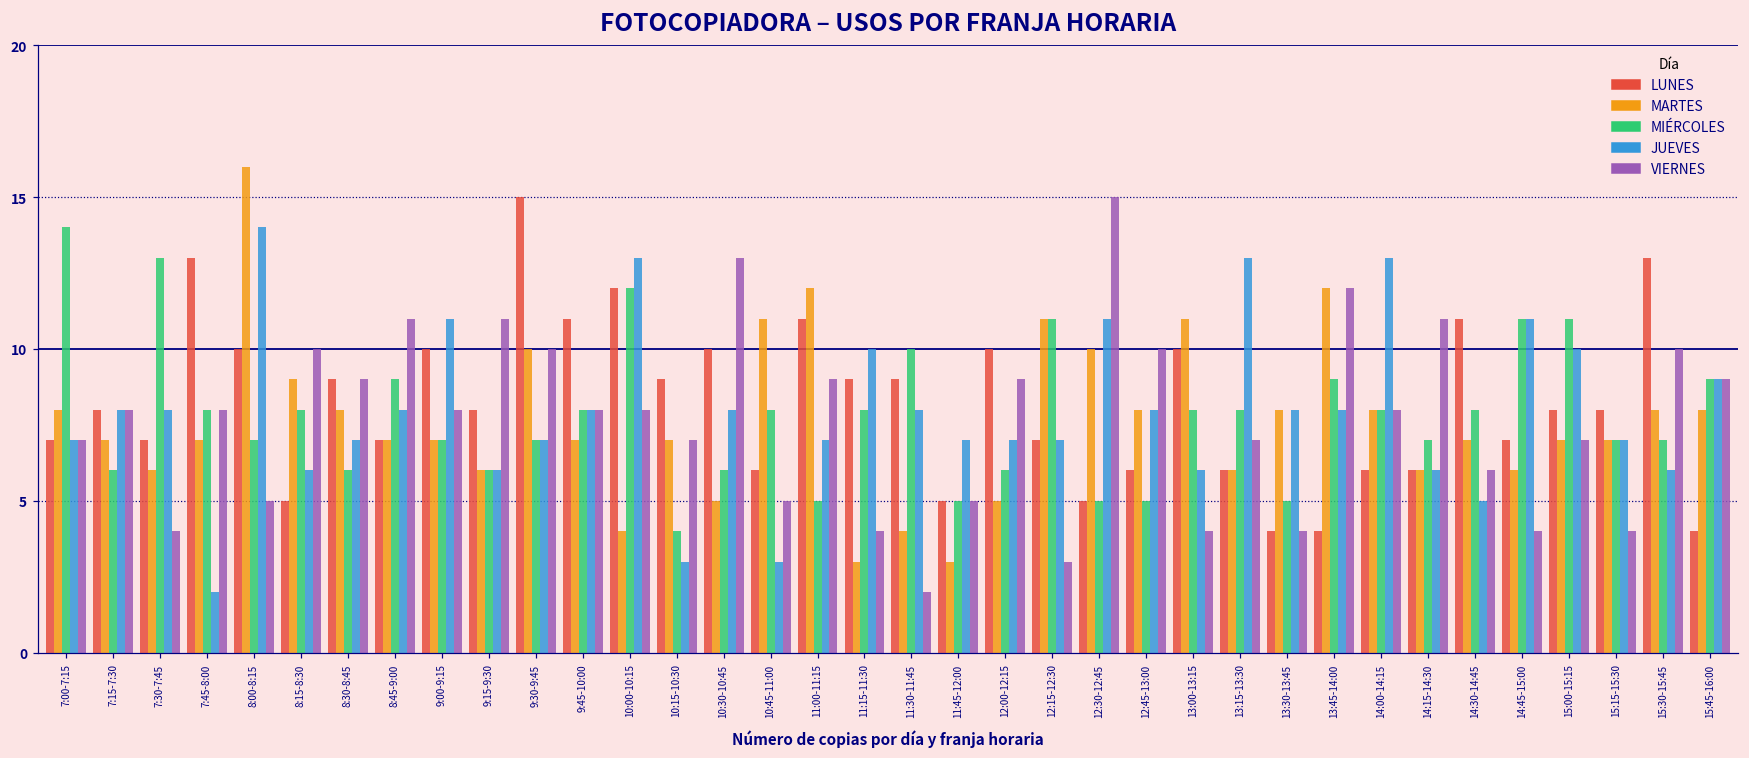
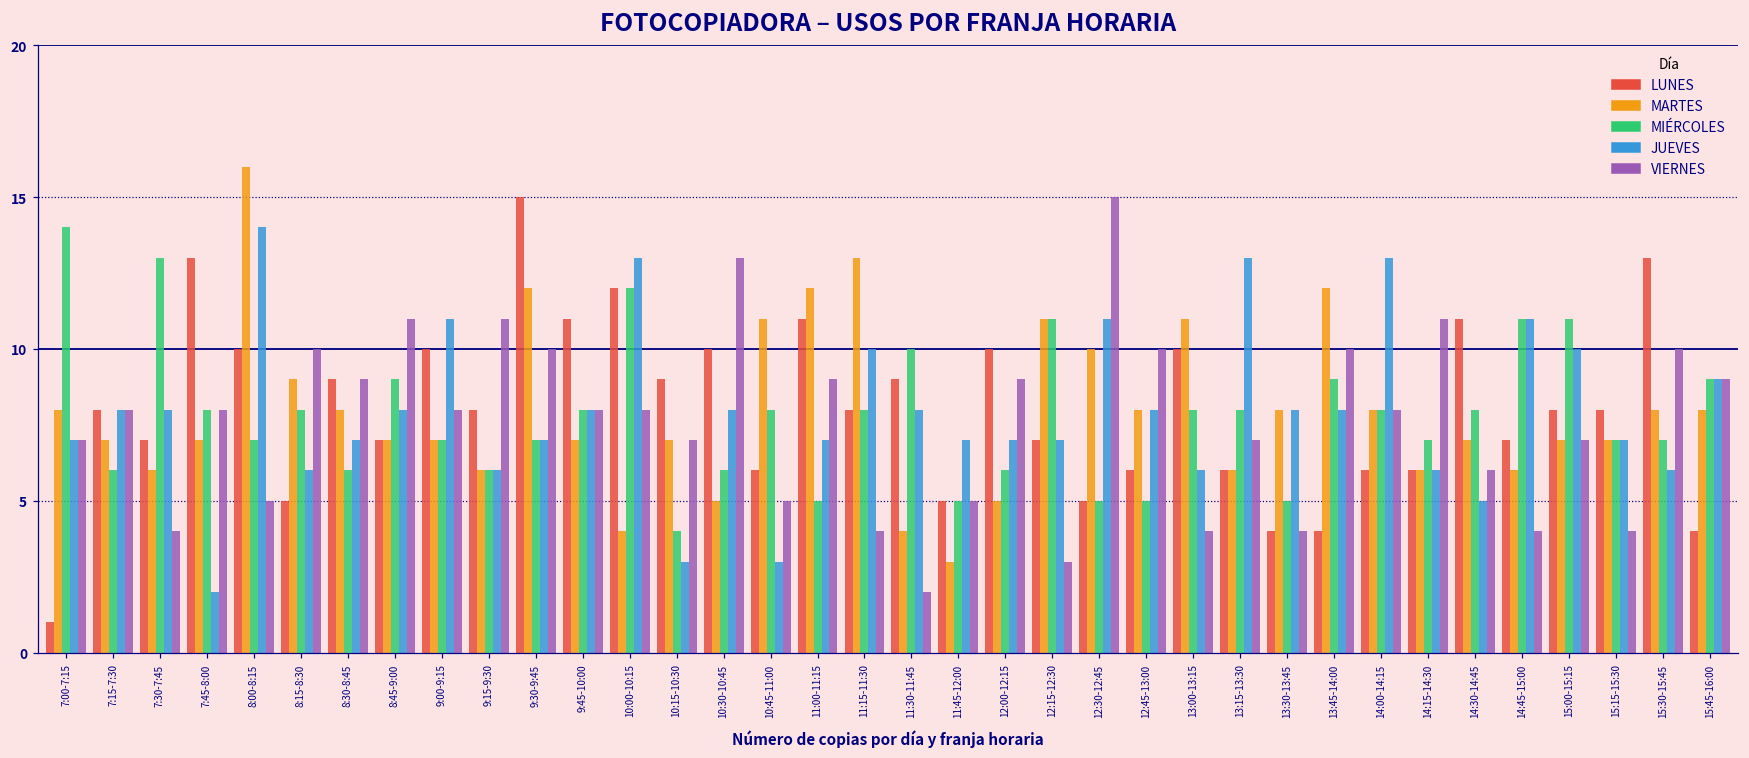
  {
    "LUNES": {
-     "7:00-7:15": 7,
+     "7:00-7:15": 1,
      "7:15-7:30": 8,
      "7:30-7:45": 7,
      "7:45-8:00": 13,
      "8:00-8:15": 10,
      "8:15-8:30": 5,
      "8:30-8:45": 9,
      "8:45-9:00": 7,
      "9:00-9:15": 10,
      "9:15-9:30": 8,
      "9:30-9:45": 15,
      "9:45-10:00": 11,
      "10:00-10:15": 12,
      "10:15-10:30": 9,
      "10:30-10:45": 10,
      "10:45-11:00": 6,
      "11:00-11:15": 11,
-     "11:15-11:30": 9,
+     "11:15-11:30": 8,
      "11:30-11:45": 9,
      "11:45-12:00": 5,
      "12:00-12:15": 10,
      "12:15-12:30": 7,
      "12:30-12:45": 5,
      "12:45-13:00": 6,
      "13:00-13:15": 10,
      "13:15-13:30": 6,
      "13:30-13:45": 4,
      "13:45-14:00": 4,
      "14:00-14:15": 6,
      "14:15-14:30": 6,
      "14:30-14:45": 11,
      "14:45-15:00": 7,
      "15:00-15:15": 8,
      "15:15-15:30": 8,
      "15:30-15:45": 13,
      "15:45-16:00": 4
    },
    "MARTES": {
      "7:00-7:15": 8,
      "7:15-7:30": 7,
      "7:30-7:45": 6,
      "7:45-8:00": 7,
      "8:00-8:15": 16,
      "8:15-8:30": 9,
      "8:30-8:45": 8,
      "8:45-9:00": 7,
      "9:00-9:15": 7,
      "9:15-9:30": 6,
-     "9:30-9:45": 10,
+     "9:30-9:45": 12,
      "9:45-10:00": 7,
      "10:00-10:15": 4,
      "10:15-10:30": 7,
      "10:30-10:45": 5,
      "10:45-11:00": 11,
      "11:00-11:15": 12,
-     "11:15-11:30": 3,
+     "11:15-11:30": 13,
      "11:30-11:45": 4,
      "11:45-12:00": 3,
      "12:00-12:15": 5,
      "12:15-12:30": 11,
      "12:30-12:45": 10,
      "12:45-13:00": 8,
      "13:00-13:15": 11,
      "13:15-13:30": 6,
      "13:30-13:45": 8,
      "13:45-14:00": 12,
      "14:00-14:15": 8,
      "14:15-14:30": 6,
      "14:30-14:45": 7,
      "14:45-15:00": 6,
      "15:00-15:15": 7,
      "15:15-15:30": 7,
      "15:30-15:45": 8,
      "15:45-16:00": 8
    },
    "MIÉRCOLES": {
      "7:00-7:15": 14,
      "7:15-7:30": 6,
      "7:30-7:45": 13,
      "7:45-8:00": 8,
      "8:00-8:15": 7,
      "8:15-8:30": 8,
      "8:30-8:45": 6,
      "8:45-9:00": 9,
      "9:00-9:15": 7,
      "9:15-9:30": 6,
      "9:30-9:45": 7,
      "9:45-10:00": 8,
      "10:00-10:15": 12,
      "10:15-10:30": 4,
      "10:30-10:45": 6,
      "10:45-11:00": 8,
      "11:00-11:15": 5,
      "11:15-11:30": 8,
      "11:30-11:45": 10,
      "11:45-12:00": 5,
      "12:00-12:15": 6,
      "12:15-12:30": 11,
      "12:30-12:45": 5,
      "12:45-13:00": 5,
      "13:00-13:15": 8,
      "13:15-13:30": 8,
      "13:30-13:45": 5,
      "13:45-14:00": 9,
      "14:00-14:15": 8,
      "14:15-14:30": 7,
      "14:30-14:45": 8,
      "14:45-15:00": 11,
      "15:00-15:15": 11,
      "15:15-15:30": 7,
      "15:30-15:45": 7,
      "15:45-16:00": 9
    },
    "JUEVES": {
      "7:00-7:15": 7,
      "7:15-7:30": 8,
      "7:30-7:45": 8,
      "7:45-8:00": 2,
      "8:00-8:15": 14,
      "8:15-8:30": 6,
      "8:30-8:45": 7,
      "8:45-9:00": 8,
      "9:00-9:15": 11,
      "9:15-9:30": 6,
      "9:30-9:45": 7,
      "9:45-10:00": 8,
      "10:00-10:15": 13,
      "10:15-10:30": 3,
      "10:30-10:45": 8,
      "10:45-11:00": 3,
      "11:00-11:15": 7,
      "11:15-11:30": 10,
      "11:30-11:45": 8,
      "11:45-12:00": 7,
      "12:00-12:15": 7,
      "12:15-12:30": 7,
      "12:30-12:45": 11,
      "12:45-13:00": 8,
      "13:00-13:15": 6,
      "13:15-13:30": 13,
      "13:30-13:45": 8,
      "13:45-14:00": 8,
      "14:00-14:15": 13,
      "14:15-14:30": 6,
      "14:30-14:45": 5,
      "14:45-15:00": 11,
      "15:00-15:15": 10,
      "15:15-15:30": 7,
      "15:30-15:45": 6,
      "15:45-16:00": 9
    },
    "VIERNES": {
      "7:00-7:15": 7,
      "7:15-7:30": 8,
      "7:30-7:45": 4,
      "7:45-8:00": 8,
      "8:00-8:15": 5,
      "8:15-8:30": 10,
      "8:30-8:45": 9,
      "8:45-9:00": 11,
      "9:00-9:15": 8,
      "9:15-9:30": 11,
      "9:30-9:45": 10,
      "9:45-10:00": 8,
      "10:00-10:15": 8,
      "10:15-10:30": 7,
      "10:30-10:45": 13,
      "10:45-11:00": 5,
      "11:00-11:15": 9,
      "11:15-11:30": 4,
      "11:30-11:45": 2,
      "11:45-12:00": 5,
      "12:00-12:15": 9,
      "12:15-12:30": 3,
      "12:30-12:45": 15,
      "12:45-13:00": 10,
      "13:00-13:15": 4,
      "13:15-13:30": 7,
      "13:30-13:45": 4,
-     "13:45-14:00": 12,
+     "13:45-14:00": 10,
      "14:00-14:15": 8,
      "14:15-14:30": 11,
      "14:30-14:45": 6,
      "14:45-15:00": 4,
      "15:00-15:15": 7,
      "15:15-15:30": 4,
      "15:30-15:45": 10,
      "15:45-16:00": 9
    }
  }
